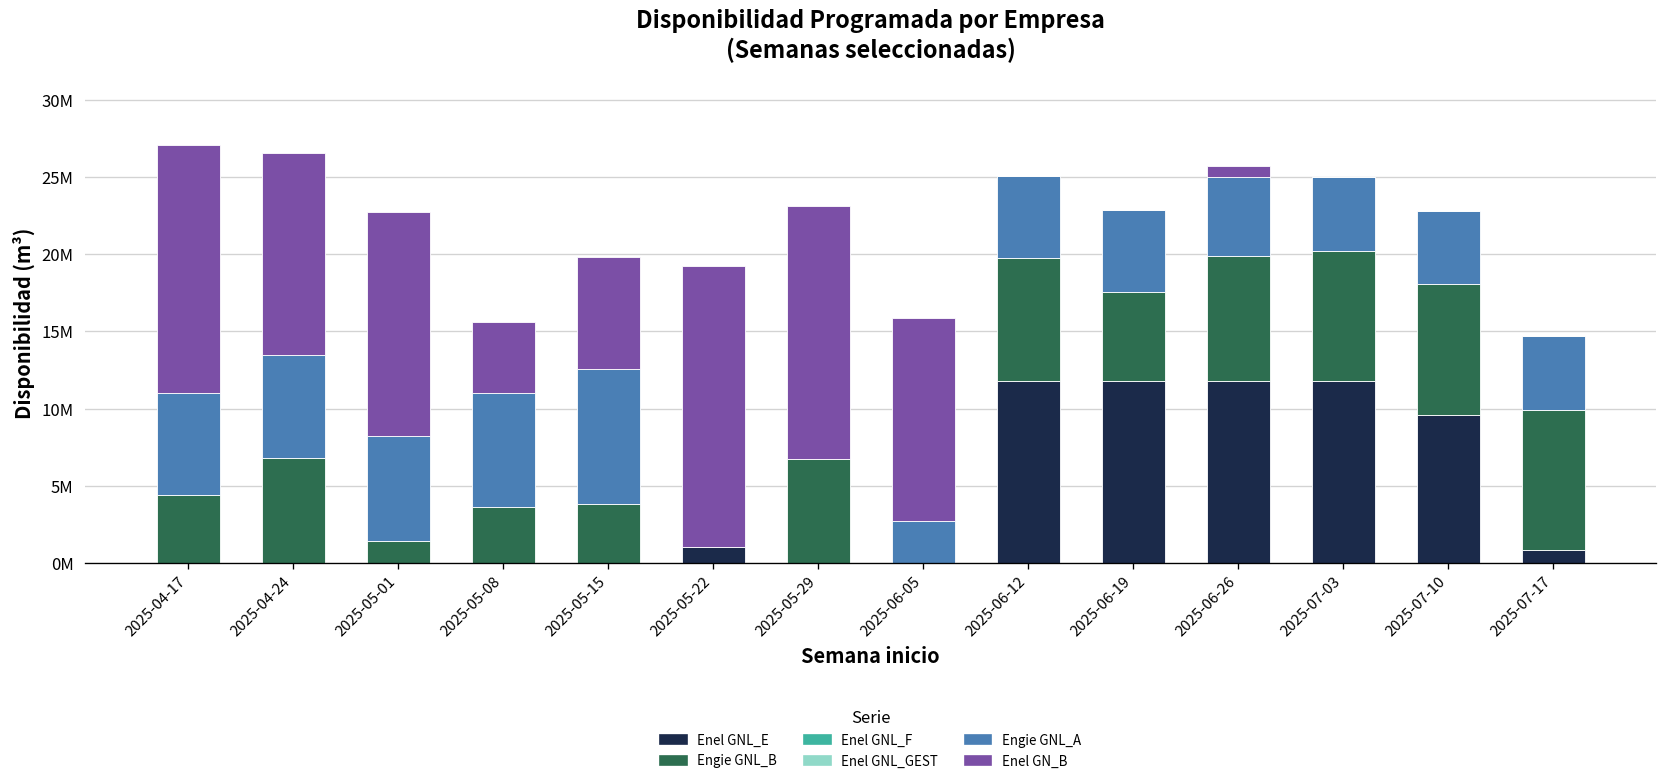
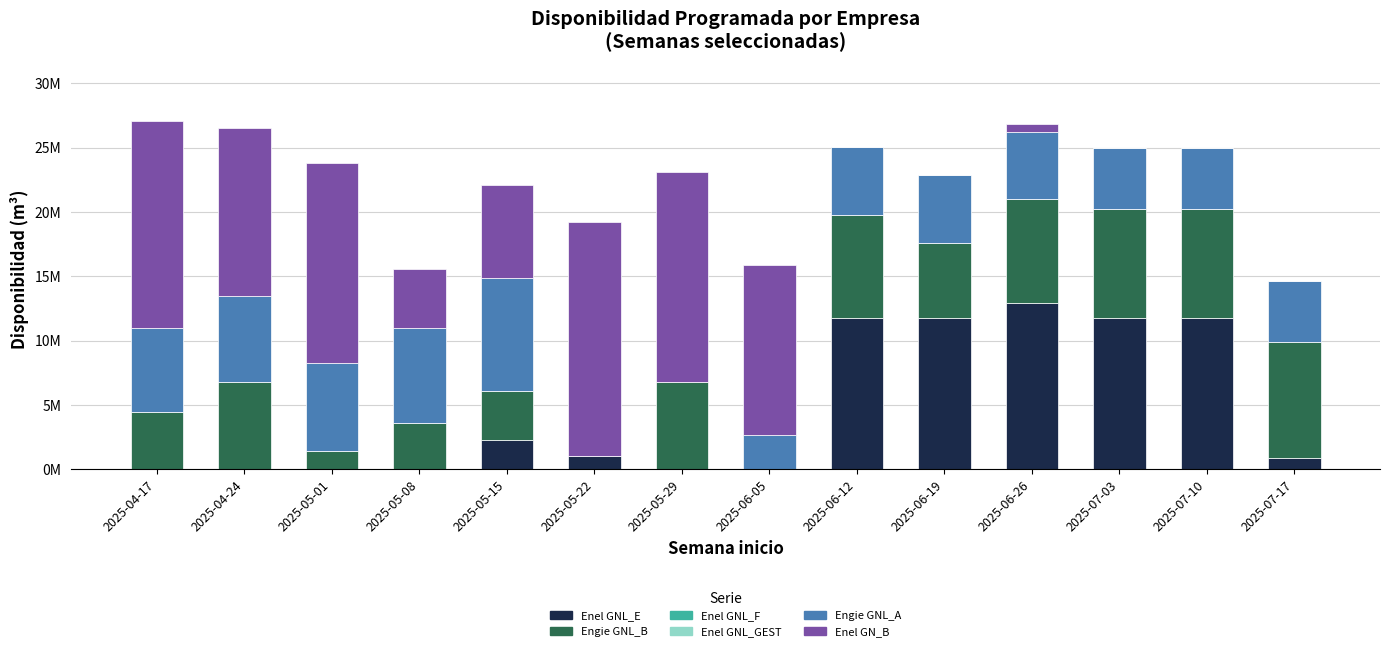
  {
    "Enel GNL_E": {
      "2025-04-17": 0,
      "2025-04-24": 0,
      "2025-05-01": 0,
      "2025-05-08": 0,
-     "2025-05-15": 0,
+     "2025-05-15": 2300000,
      "2025-05-22": 1000000,
      "2025-05-29": 0,
      "2025-06-05": 0,
      "2025-06-12": 11800000,
      "2025-06-19": 11800000,
-     "2025-06-26": 11800000,
+     "2025-06-26": 12900000,
      "2025-07-03": 11800000,
-     "2025-07-10": 9600000,
+     "2025-07-10": 11800000,
      "2025-07-17": 800000
    },
    "Enel GNL_GEST": {
      "2025-05-22": 0,
      "2025-06-05": 0
    },
    "Engie GNL_A": {
      "2025-04-17": 6600000,
      "2025-04-24": 6700000,
      "2025-05-01": 6800000,
      "2025-05-08": 7400000,
      "2025-05-15": 8800000,
      "2025-05-22": 0,
      "2025-05-29": 0,
      "2025-06-05": 2700000,
      "2025-06-12": 5300000,
      "2025-06-19": 5300000,
      "2025-06-26": 5200000,
      "2025-07-03": 4800000,
      "2025-07-10": 4800000,
      "2025-07-17": 4800000
    },
    "Enel GN_B": {
      "2025-04-17": 16100000,
      "2025-04-24": 13100000,
-     "2025-05-01": 14500000,
+     "2025-05-01": 15600000,
      "2025-05-08": 4600000,
      "2025-05-15": 7200000,
      "2025-05-22": 18200000,
      "2025-05-29": 16400000,
      "2025-06-05": 13200000,
      "2025-06-12": 0,
      "2025-06-19": 0,
      "2025-06-26": 700000,
      "2025-07-03": 0,
      "2025-07-10": 0,
      "2025-07-17": 0
    }
  }
